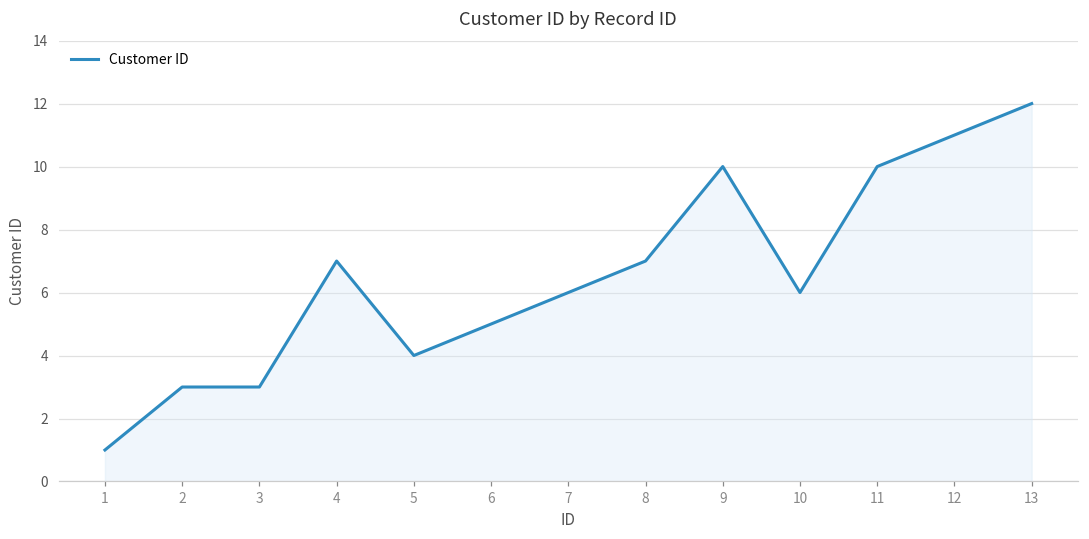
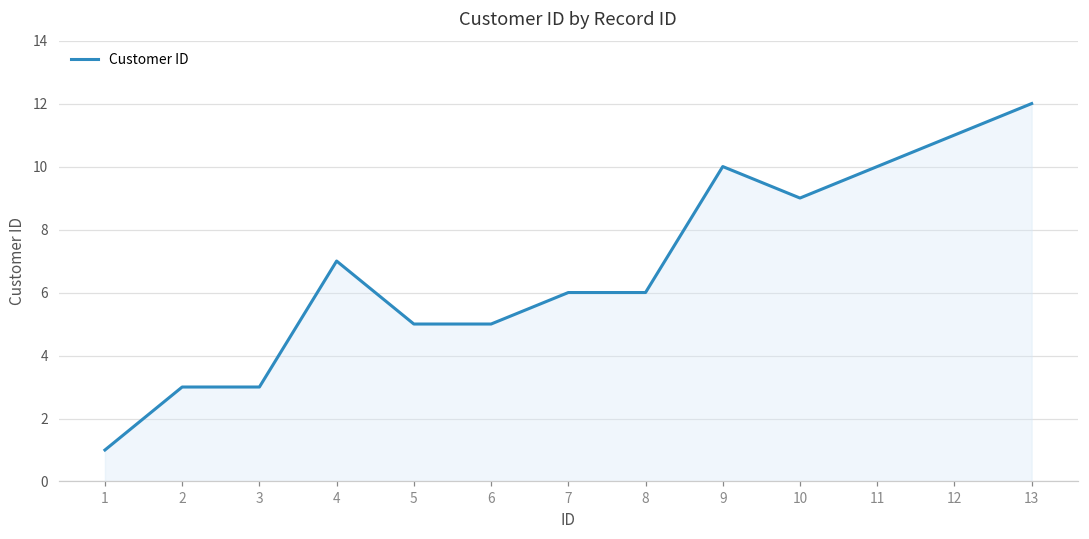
  {
    "1": 1,
    "2": 3,
    "3": 3,
    "4": 7,
-   "5": 4,
+   "5": 5,
    "6": 5,
    "7": 6,
-   "8": 7,
+   "8": 6,
    "9": 10,
-   "10": 6,
+   "10": 9,
    "11": 10,
    "12": 11,
    "13": 12
  }
